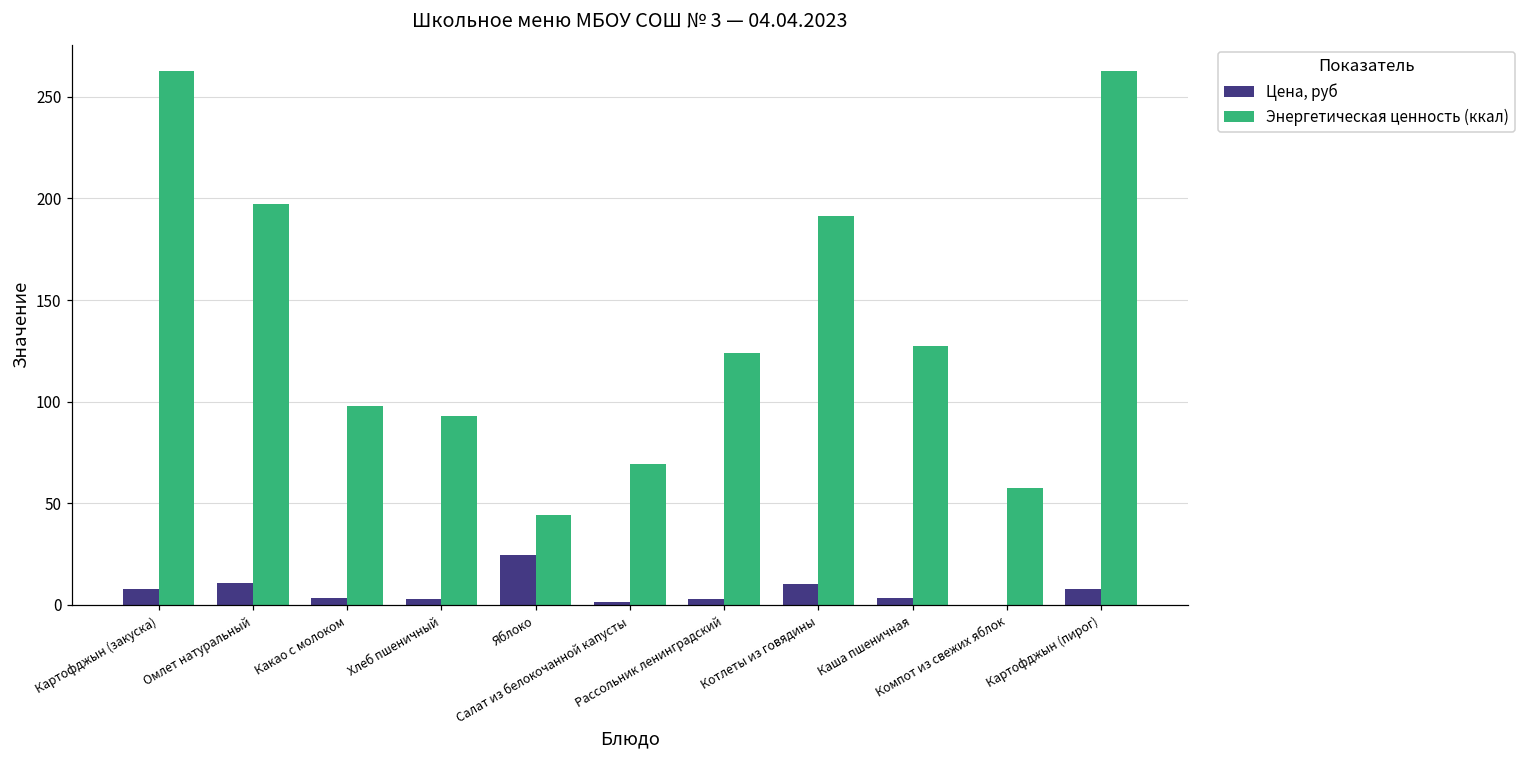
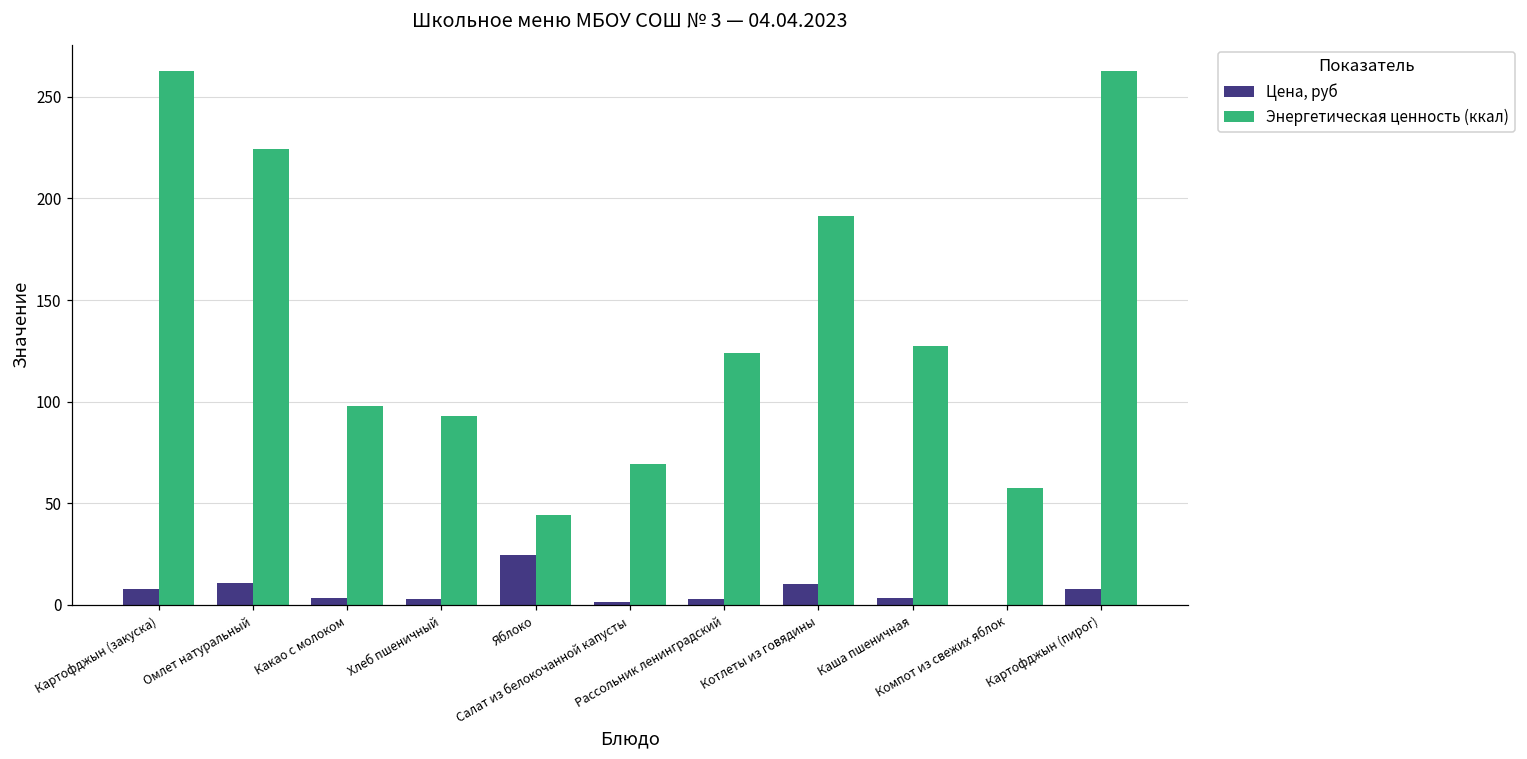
  {
    "Цена, руб": {
      "Картофджын (закуска)": 8,
      "Омлет натуральный": 11,
      "Какао с молоком": 3,
      "Хлеб пшеничный": 3,
      "Яблоко": 25,
      "Салат из белокочанной капусты": 2,
      "Рассольник ленинградский": 3,
      "Котлеты из говядины": 10,
      "Каша пшеничная": 3,
      "Картофджын (пирог)": 8
    },
    "Энергетическая ценность (ккал)": {
      "Картофджын (закуска)": 263,
-     "Омлет натуральный": 197,
+     "Омлет натуральный": 224,
      "Какао с молоком": 98,
      "Хлеб пшеничный": 93,
      "Яблоко": 44,
      "Салат из белокочанной капусты": 69,
      "Рассольник ленинградский": 124,
      "Котлеты из говядины": 191,
      "Каша пшеничная": 127,
      "Компот из свежих яблок": 58,
      "Картофджын (пирог)": 263
    }
  }
